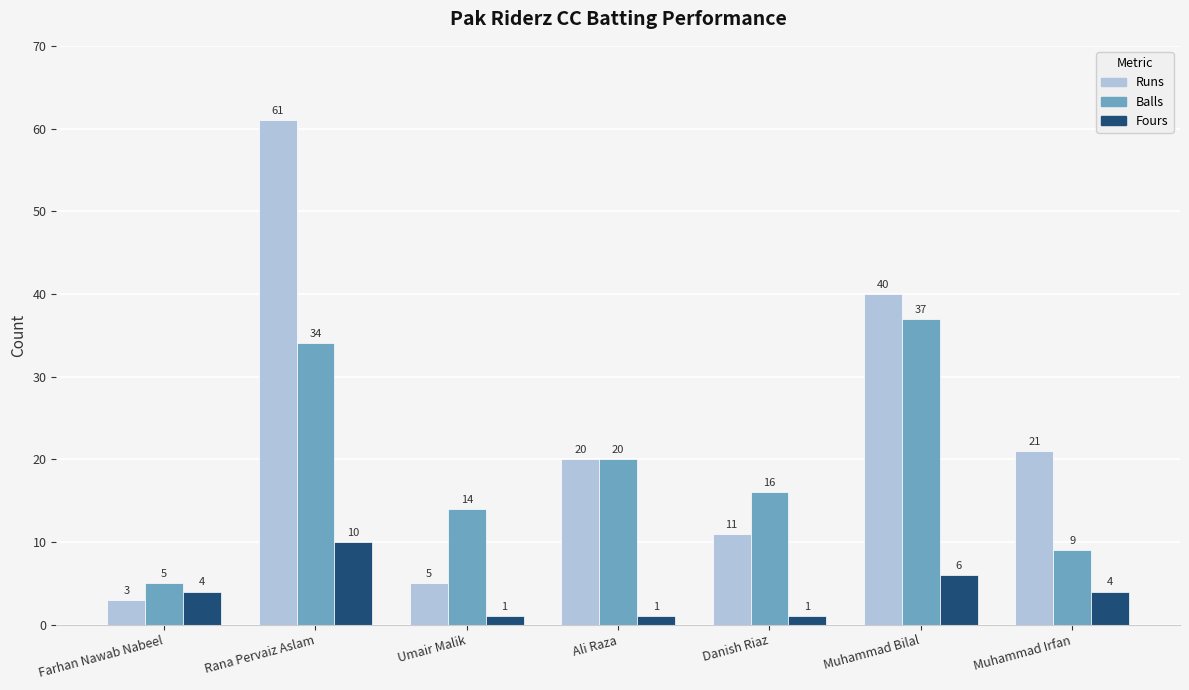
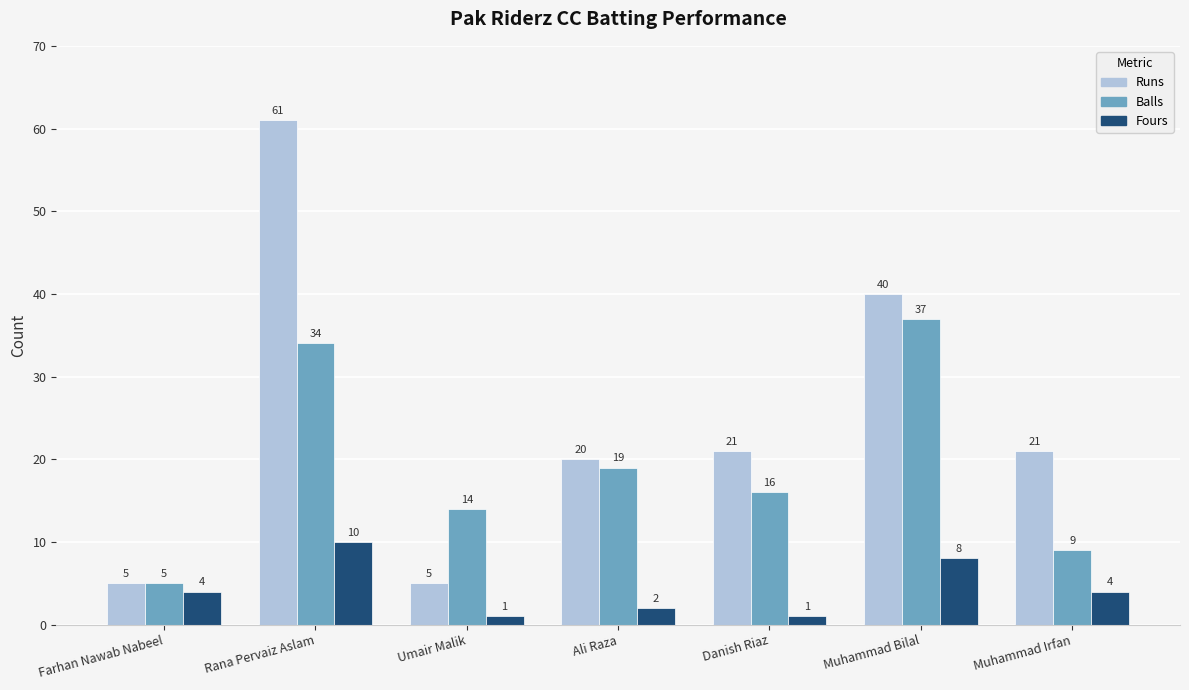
  {
    "Runs": {
-     "Farhan Nawab Nabeel": 3,
+     "Farhan Nawab Nabeel": 5,
      "Rana Pervaiz Aslam": 61,
      "Umair Malik": 5,
      "Ali Raza": 20,
-     "Danish Riaz": 11,
+     "Danish Riaz": 21,
      "Muhammad Bilal": 40,
      "Muhammad Irfan": 21
    },
    "Balls": {
      "Farhan Nawab Nabeel": 5,
      "Rana Pervaiz Aslam": 34,
      "Umair Malik": 14,
-     "Ali Raza": 20,
+     "Ali Raza": 19,
      "Danish Riaz": 16,
      "Muhammad Bilal": 37,
      "Muhammad Irfan": 9
    },
    "Fours": {
      "Farhan Nawab Nabeel": 4,
      "Rana Pervaiz Aslam": 10,
      "Umair Malik": 1,
-     "Ali Raza": 1,
+     "Ali Raza": 2,
      "Danish Riaz": 1,
-     "Muhammad Bilal": 6,
+     "Muhammad Bilal": 8,
      "Muhammad Irfan": 4
    }
  }
